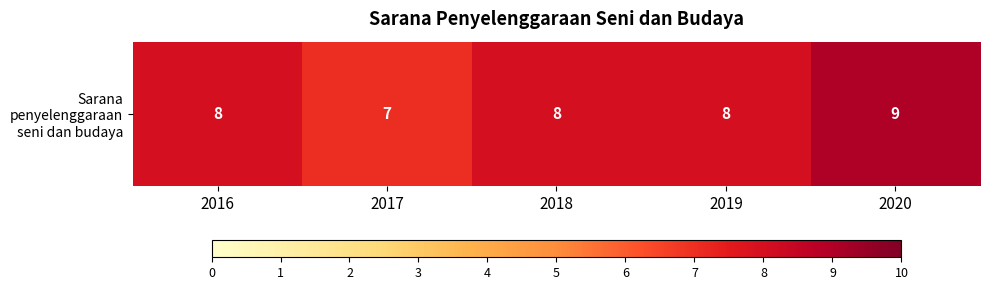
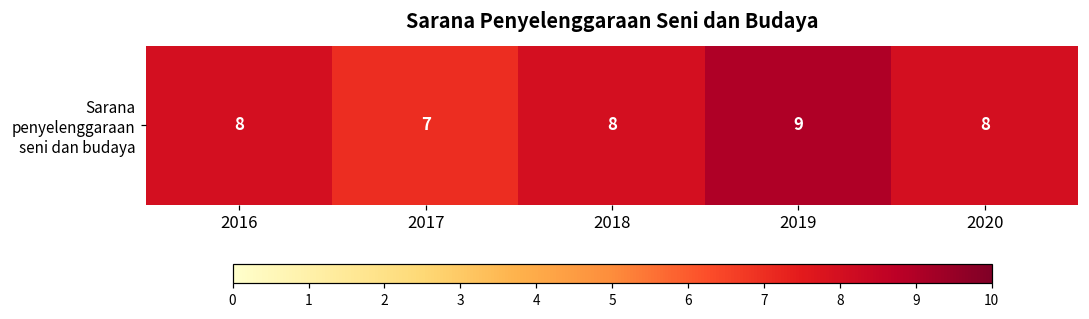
  {
    "Sarana penyelenggaraan seni dan budaya": {
      "2016": 8,
      "2017": 7,
      "2018": 8,
-     "2019": 8,
-     "2020": 9
+     "2019": 9,
+     "2020": 8
    }
  }
